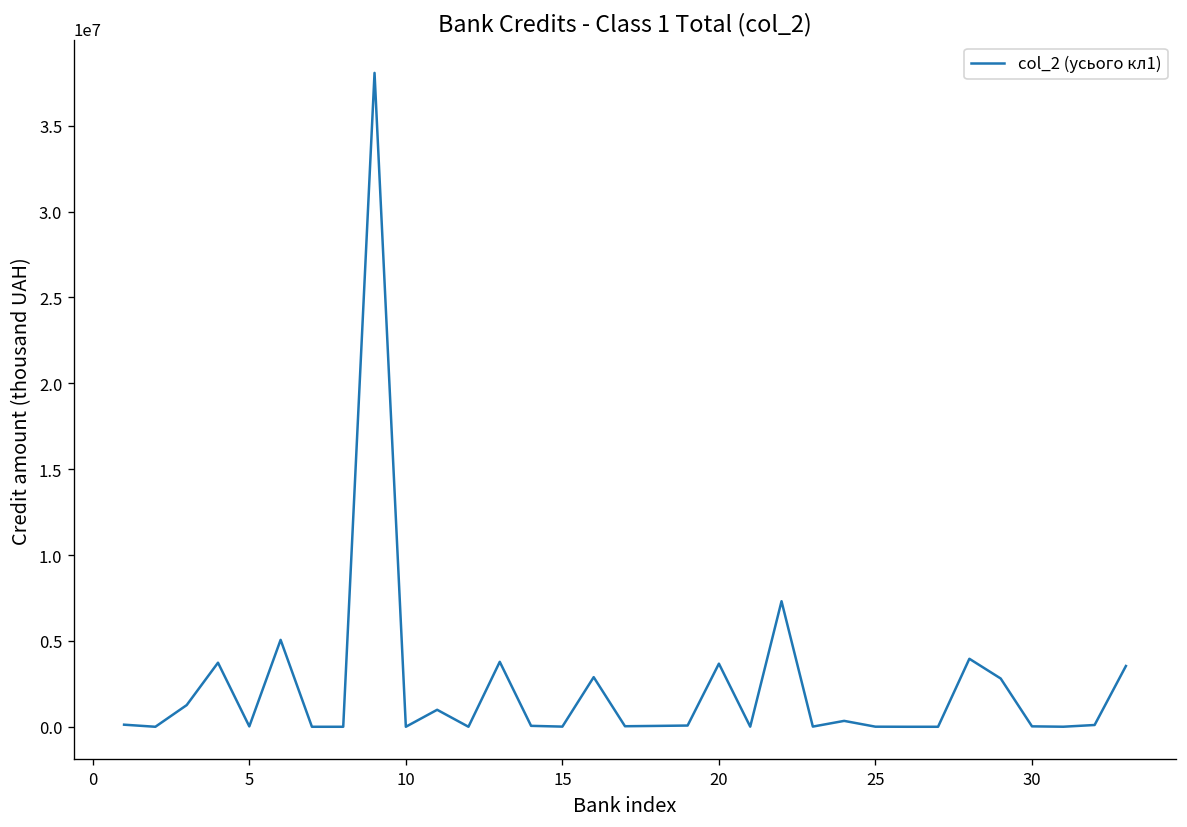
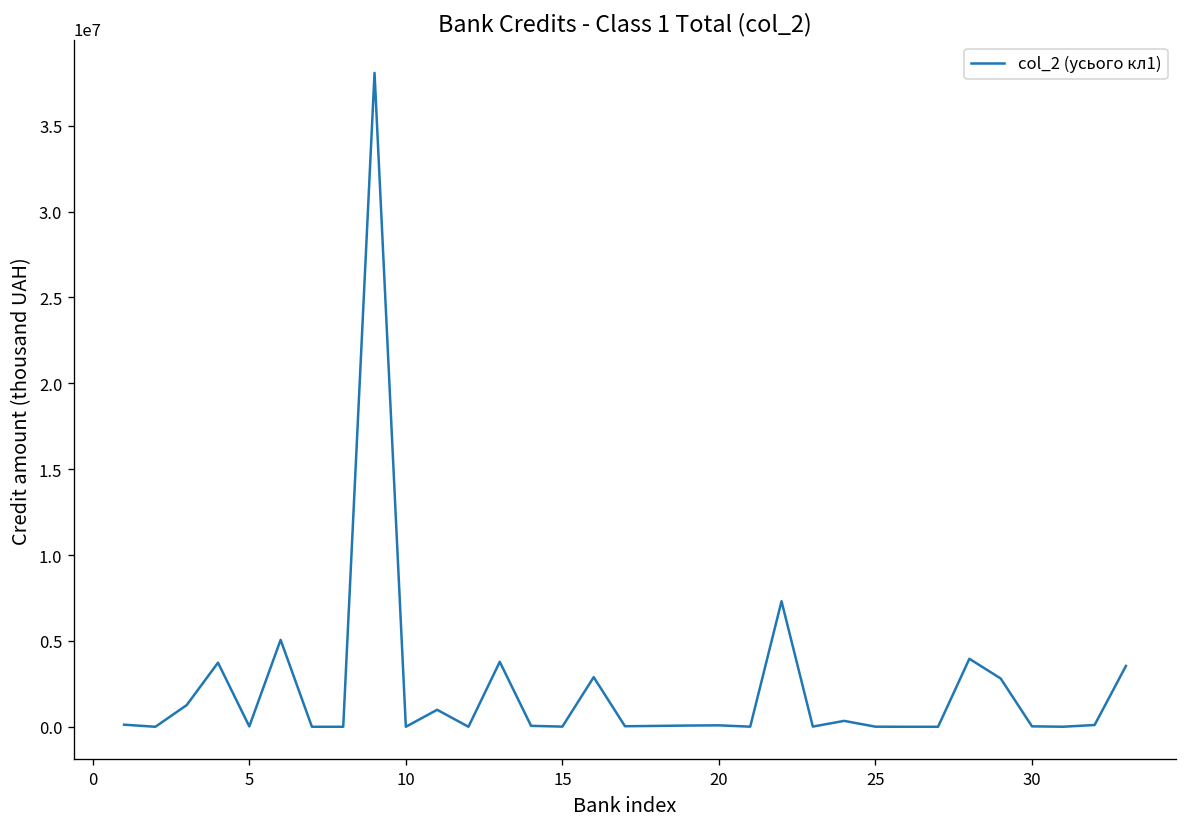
  {
    "5": 0,
    "10": 0,
    "15": 0,
-   "20": 3700000,
+   "20": 100000,
    "25": 0,
    "30": 0
  }
